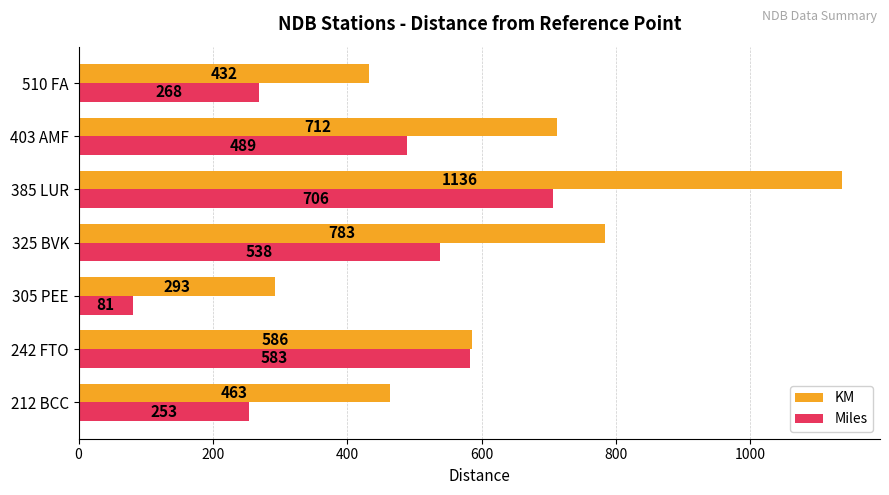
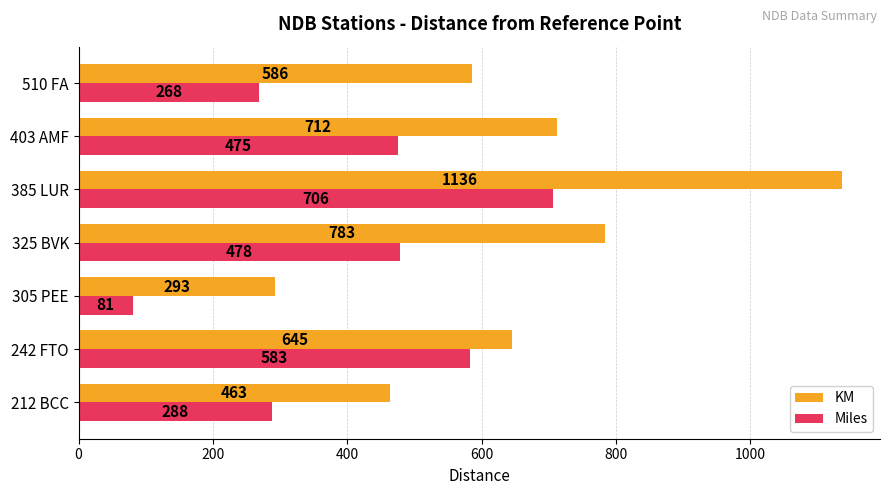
  {
    "KM": {
-     "510 FA": 432,
+     "510 FA": 586,
      "403 AMF": 712,
      "385 LUR": 1136,
      "325 BVK": 783,
      "305 PEE": 293,
-     "242 FTO": 586,
+     "242 FTO": 645,
      "212 BCC": 463
    },
    "Miles": {
      "510 FA": 268,
-     "403 AMF": 489,
+     "403 AMF": 475,
      "385 LUR": 706,
-     "325 BVK": 538,
+     "325 BVK": 478,
      "305 PEE": 81,
      "242 FTO": 583,
-     "212 BCC": 253
+     "212 BCC": 288
    }
  }
